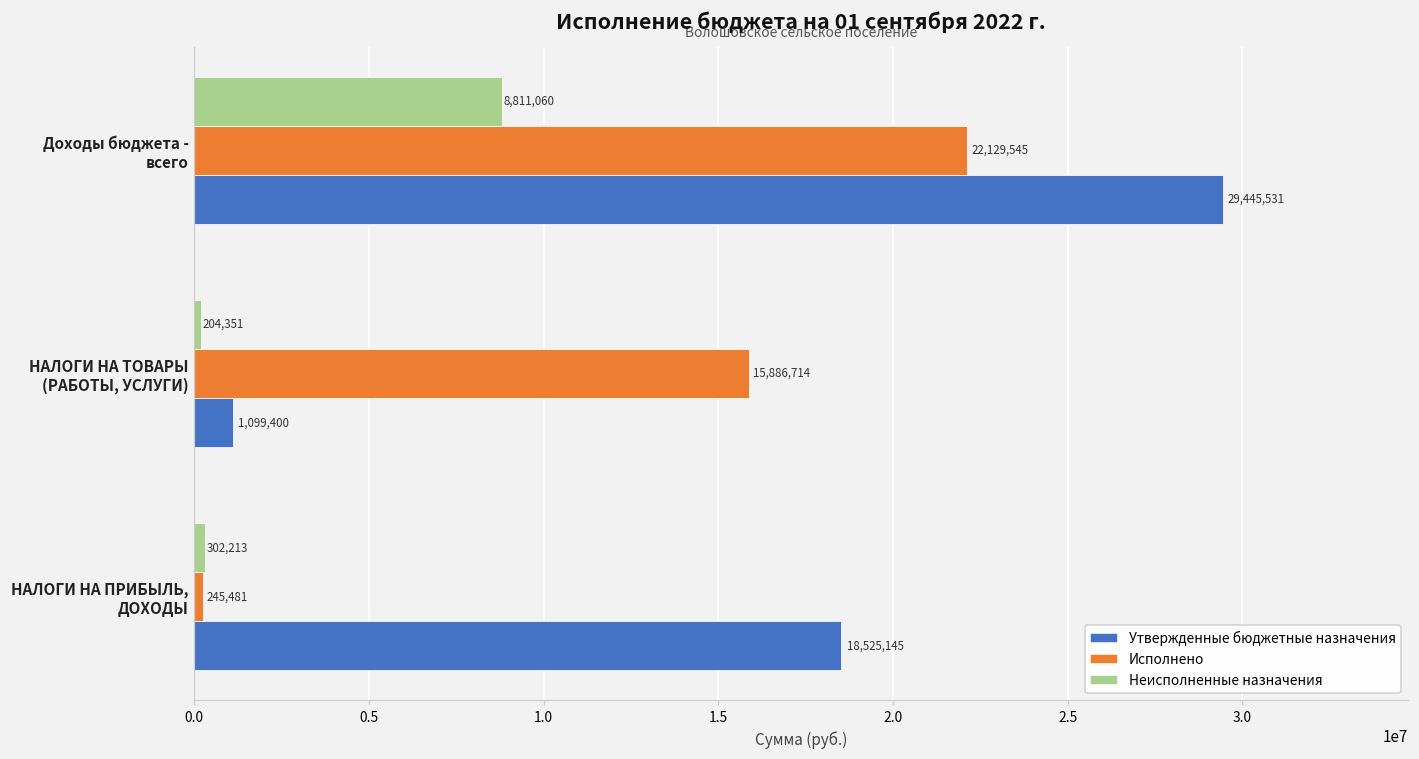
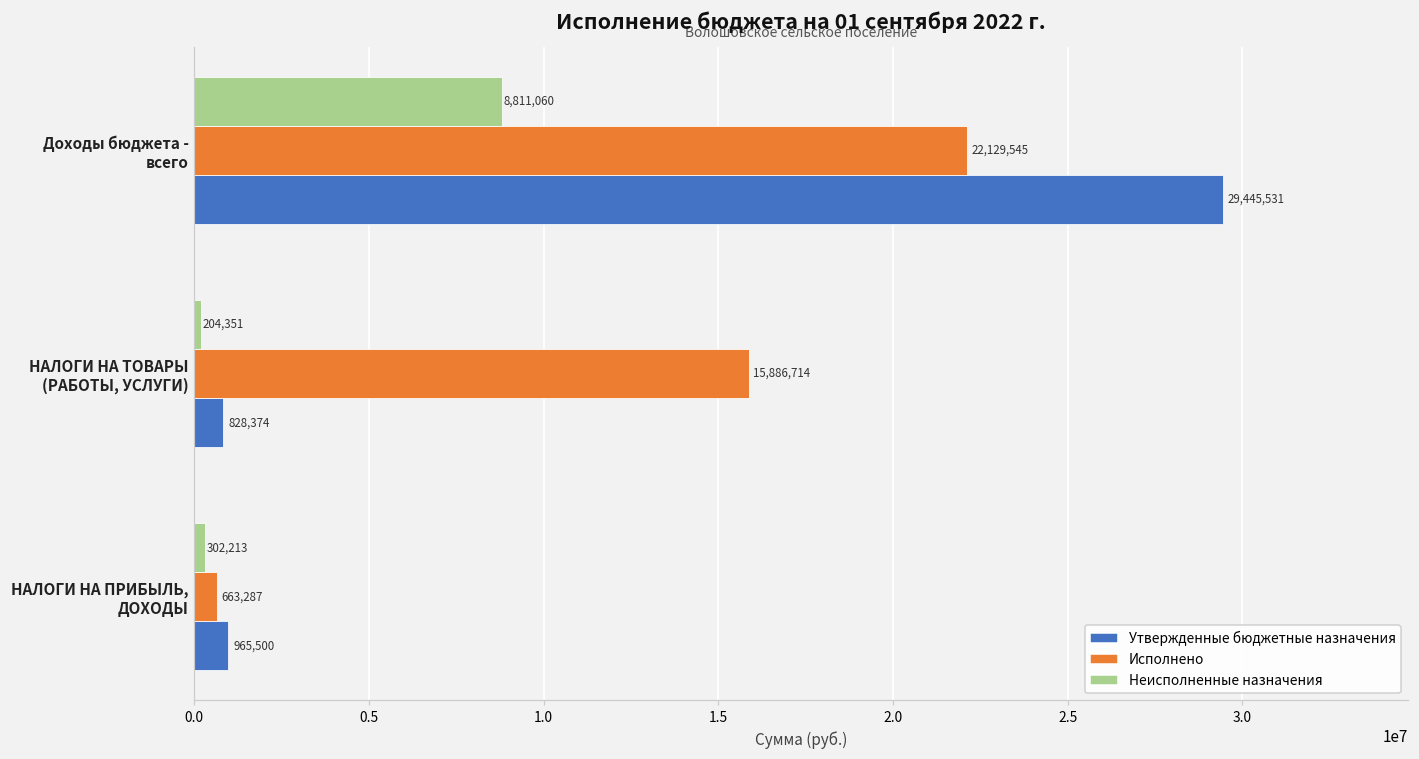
  {
    "Утвержденные бюджетные назначения": {
      "Доходы бюджета - всего": "29,445,531",
-     "НАЛОГИ НА ТОВАРЫ (РАБОТЫ, УСЛУГИ)": "1,099,400",
-     "НАЛОГИ НА ПРИБЫЛЬ, ДОХОДЫ": "18,525,145"
+     "НАЛОГИ НА ТОВАРЫ (РАБОТЫ, УСЛУГИ)": "828,374",
+     "НАЛОГИ НА ПРИБЫЛЬ, ДОХОДЫ": "965,500"
    },
    "Исполнено": {
      "Доходы бюджета - всего": "22,129,545",
      "НАЛОГИ НА ТОВАРЫ (РАБОТЫ, УСЛУГИ)": "15,886,714",
-     "НАЛОГИ НА ПРИБЫЛЬ, ДОХОДЫ": "245,481"
+     "НАЛОГИ НА ПРИБЫЛЬ, ДОХОДЫ": "663,287"
    },
    "Неисполненные назначения": {
      "Доходы бюджета - всего": "8,811,060",
      "НАЛОГИ НА ТОВАРЫ (РАБОТЫ, УСЛУГИ)": "204,351",
      "НАЛОГИ НА ПРИБЫЛЬ, ДОХОДЫ": "302,213"
    }
  }
